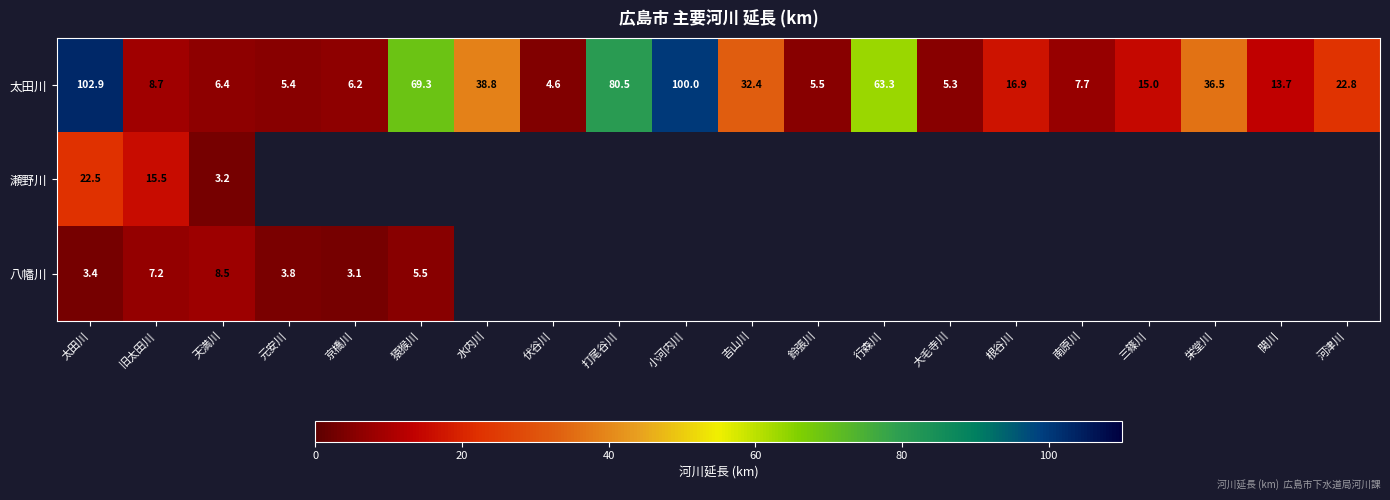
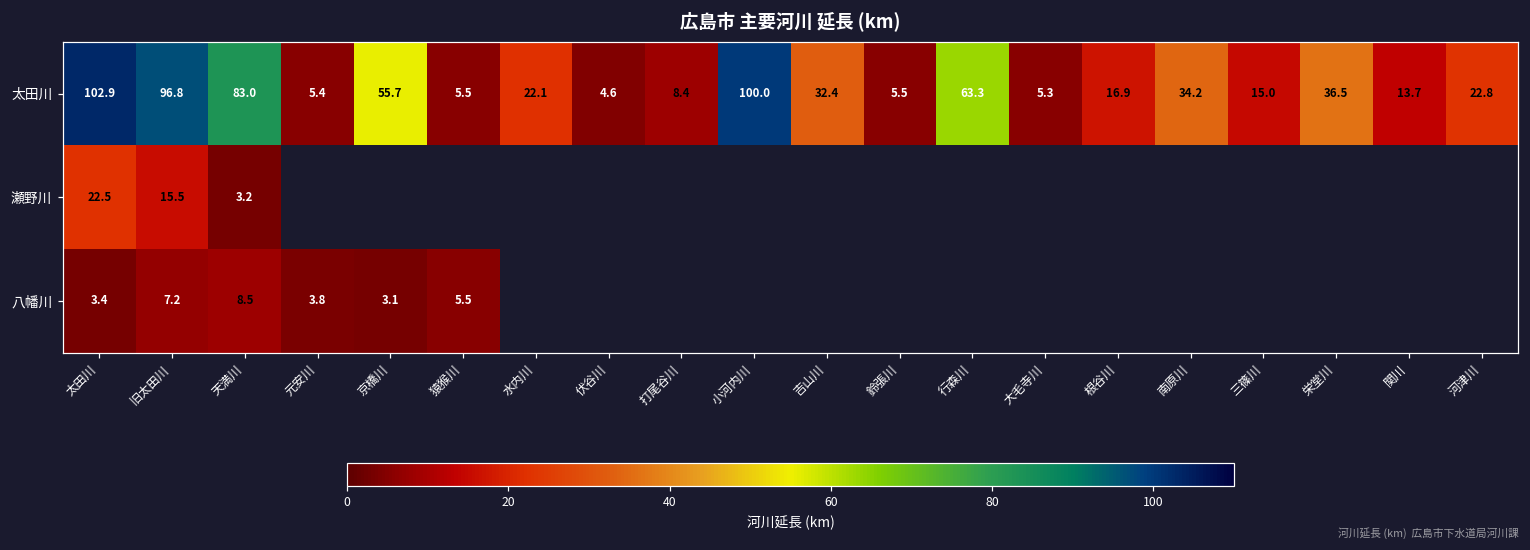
  {
    "太田川": {
      "太田川": 102.9,
-     "旧太田川": 8.7,
-     "天満川": 6.4,
+     "旧太田川": 96.8,
+     "天満川": 83.0,
      "元安川": 5.4,
-     "京橋川": 6.2,
-     "猿猴川": 69.3,
-     "水内川": 38.8,
+     "京橋川": 55.7,
+     "猿猴川": 5.5,
+     "水内川": 22.1,
      "伏谷川": 4.6,
-     "打尾谷川": 80.5,
+     "打尾谷川": 8.4,
      "小河内川": 100.0,
      "吉山川": 32.4,
      "鈴張川": 5.5,
      "行森川": 63.3,
      "大毛寺川": 5.3,
      "根谷川": 16.9,
-     "南原川": 7.7,
+     "南原川": 34.2,
      "三篠川": 15.0,
      "栄堂川": 36.5,
      "関川": 13.7,
      "河津川": 22.8
    },
    "瀬野川": {
      "太田川": 22.5,
      "旧太田川": 15.5,
      "天満川": 3.2
    },
    "八幡川": {
      "太田川": 3.4,
      "旧太田川": 7.2,
      "天満川": 8.5,
      "元安川": 3.8,
      "京橋川": 3.1,
      "猿猴川": 5.5
    }
  }
